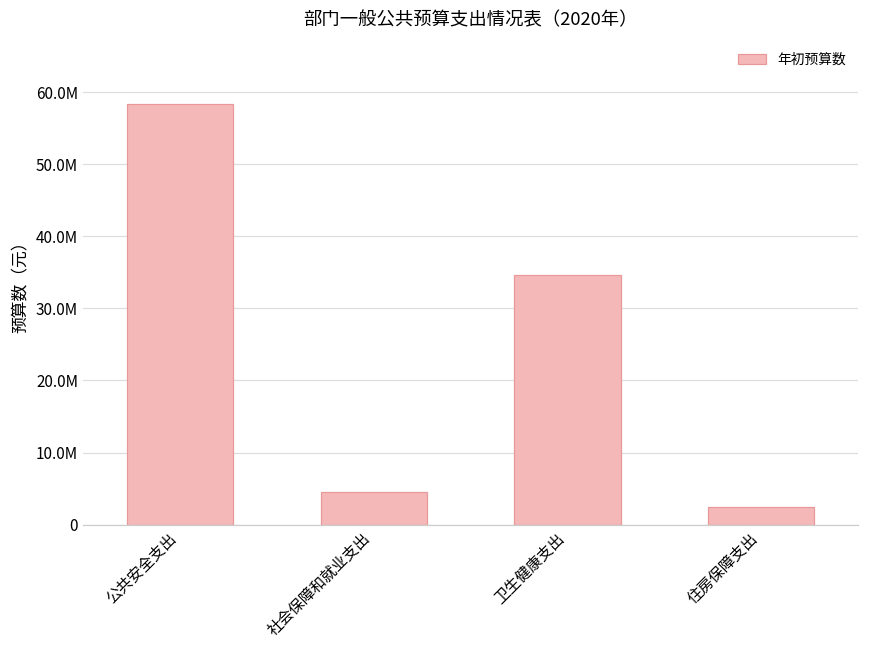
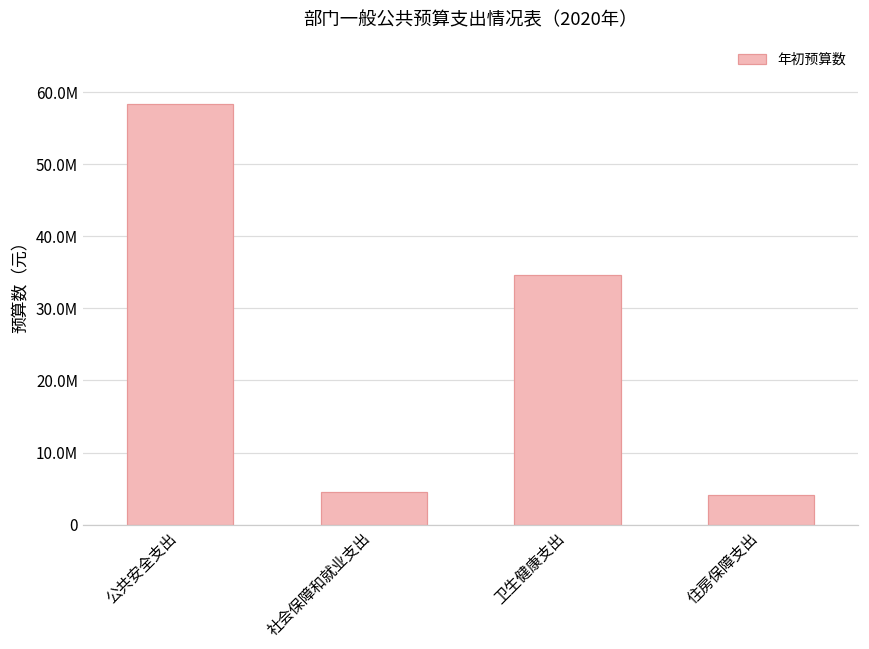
  {
    "公共安全支出": 58000000,
    "社会保障和就业支出": 4000000,
    "卫生健康支出": 35000000,
-   "住房保障支出": 2000000
+   "住房保障支出": 4000000
  }
